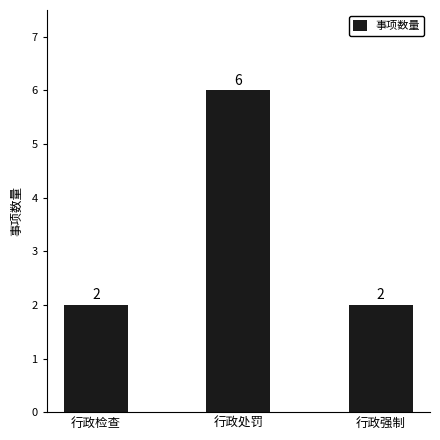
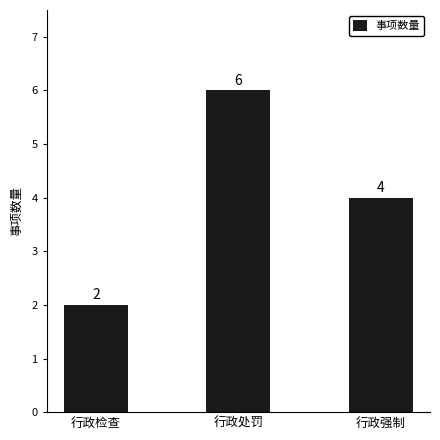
  {
    "行政检查": 2,
    "行政处罚": 6,
-   "行政强制": 2
+   "行政强制": 4
  }
